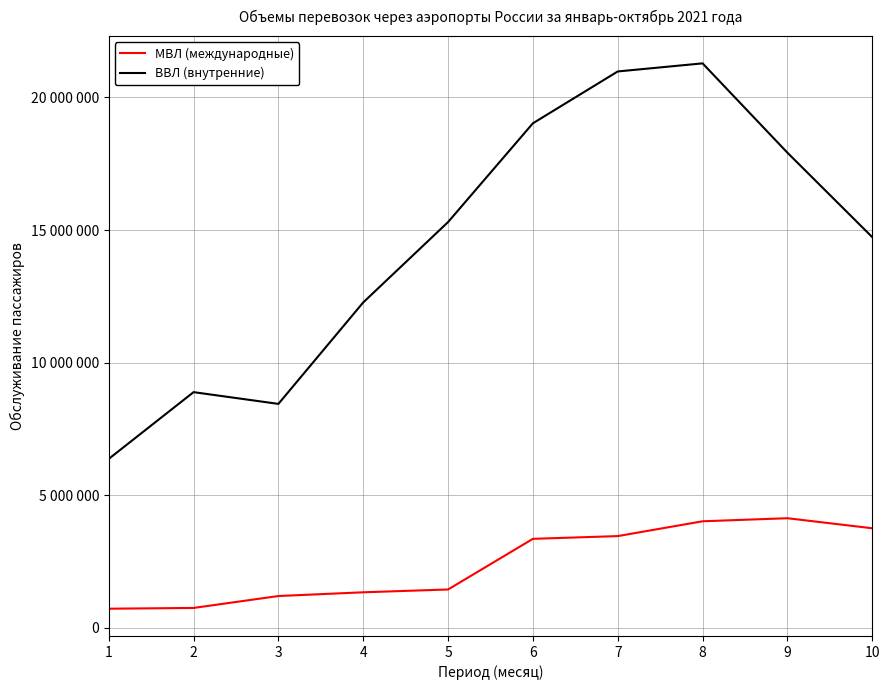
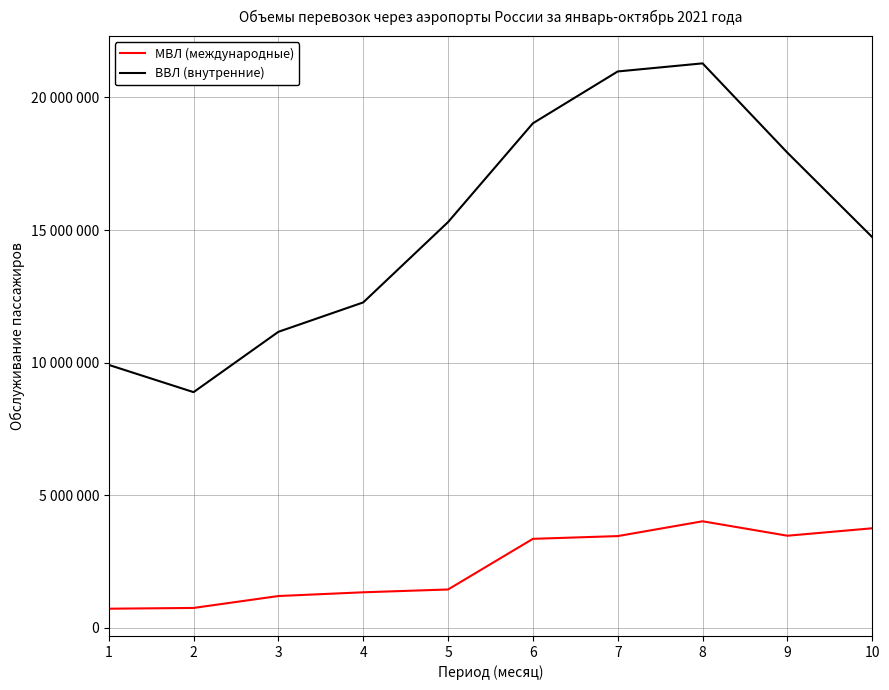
  {
    "МВЛ (международные)": {
      "1": 700000,
      "2": 800000,
      "3": 1200000,
      "4": 1300000,
      "5": 1500000,
      "6": 3400000,
      "7": 3500000,
      "8": 4000000,
-     "9": 4100000,
+     "9": 3500000,
      "10": 3800000
    },
    "ВВЛ (внутренние)": {
-     "1": 6400000,
+     "1": 9900000,
      "2": 8900000,
-     "3": 8400000,
+     "3": 11200000,
      "4": 12300000,
      "5": 15300000,
      "6": 19000000,
      "7": 21000000,
      "8": 21300000,
      "9": 17900000,
      "10": 14700000
    }
  }
